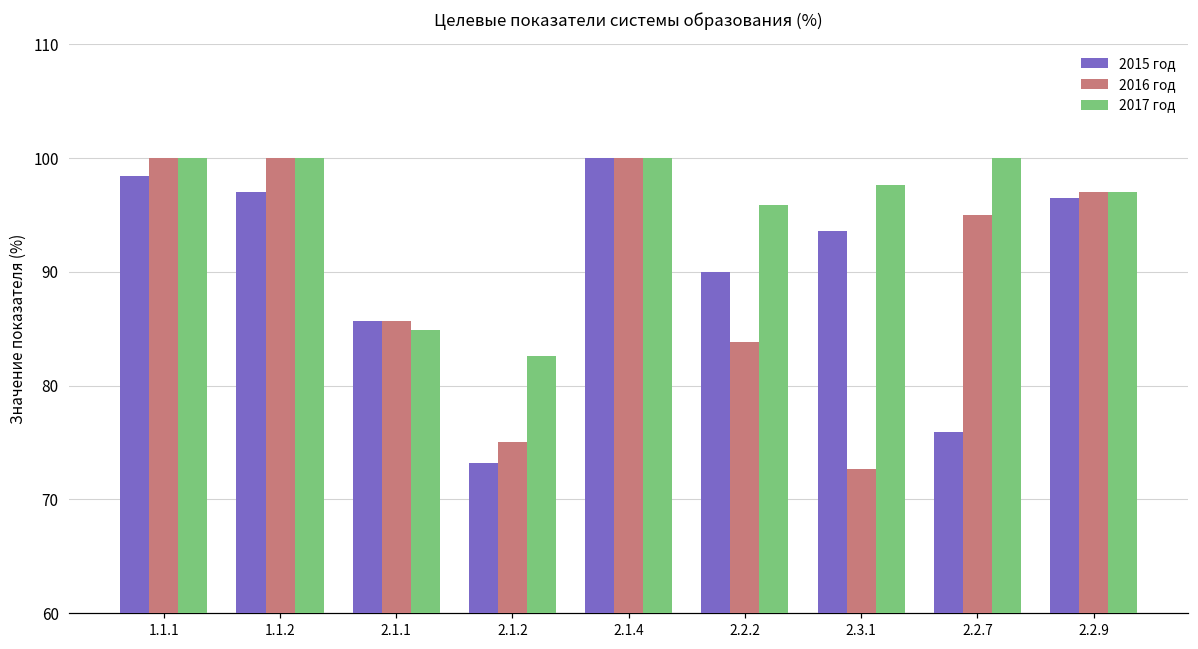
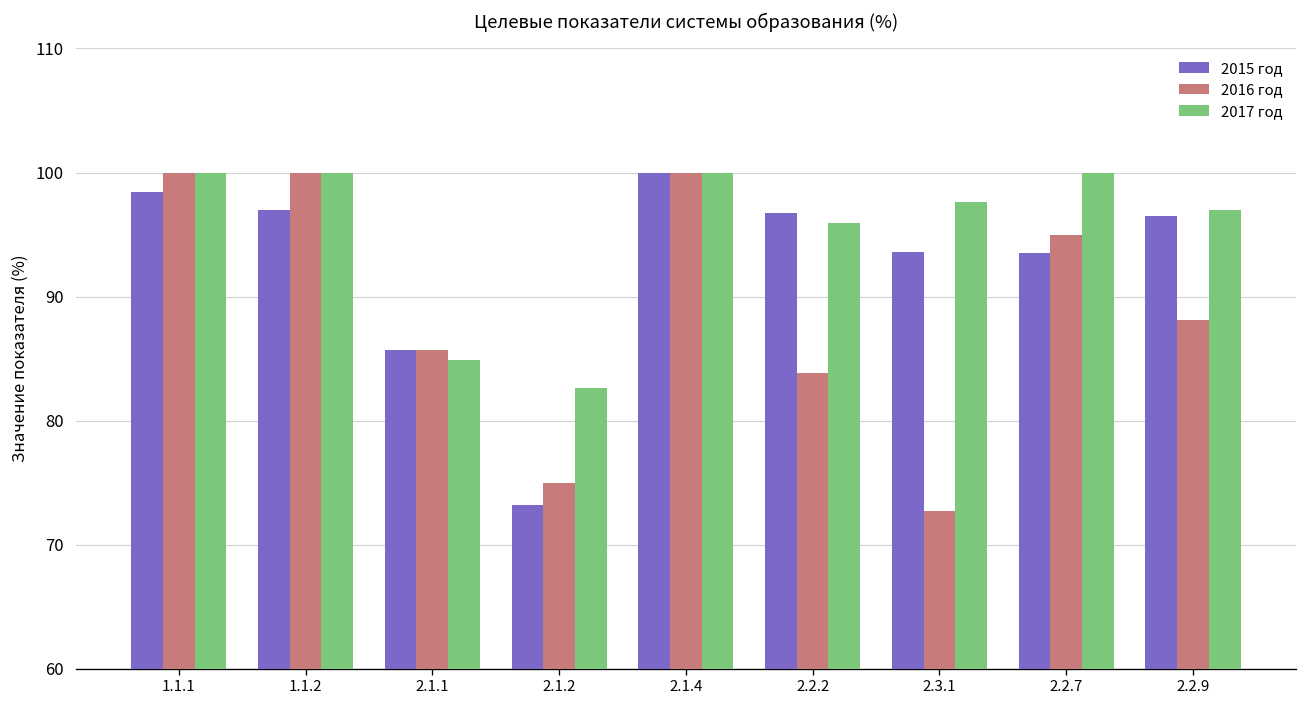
  {
    "2015 год": {
      "1.1.1": 98.4,
      "1.1.2": 97.0,
      "2.1.1": 85.7,
      "2.1.2": 73.2,
      "2.1.4": 100.0,
-     "2.2.2": 90.0,
+     "2.2.2": 96.7,
      "2.3.1": 93.6,
-     "2.2.7": 75.9,
+     "2.2.7": 93.5,
      "2.2.9": 96.5
    },
    "2016 год": {
      "1.1.1": 100.0,
      "1.1.2": 100.0,
      "2.1.1": 85.7,
      "2.1.2": 75.0,
      "2.1.4": 100.0,
      "2.2.2": 83.8,
      "2.3.1": 72.7,
      "2.2.7": 95.0,
-     "2.2.9": 97.0
+     "2.2.9": 88.1
    },
    "2017 год": {
      "1.1.1": 100.0,
      "1.1.2": 100.0,
      "2.1.1": 84.9,
      "2.1.2": 82.6,
      "2.1.4": 100.0,
      "2.2.2": 95.9,
      "2.3.1": 97.6,
      "2.2.7": 100.0,
      "2.2.9": 97.0
    }
  }
